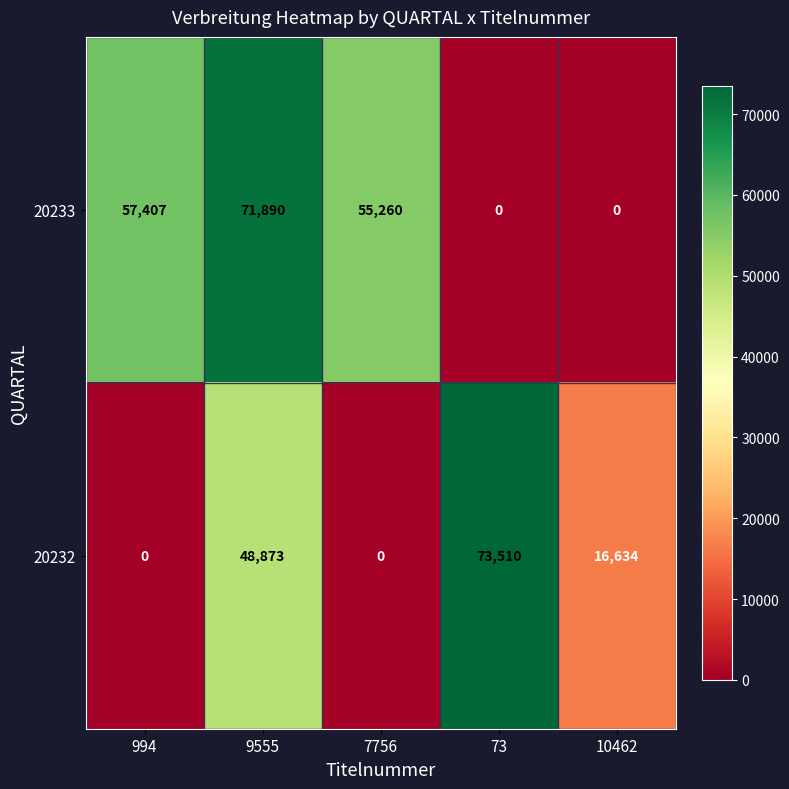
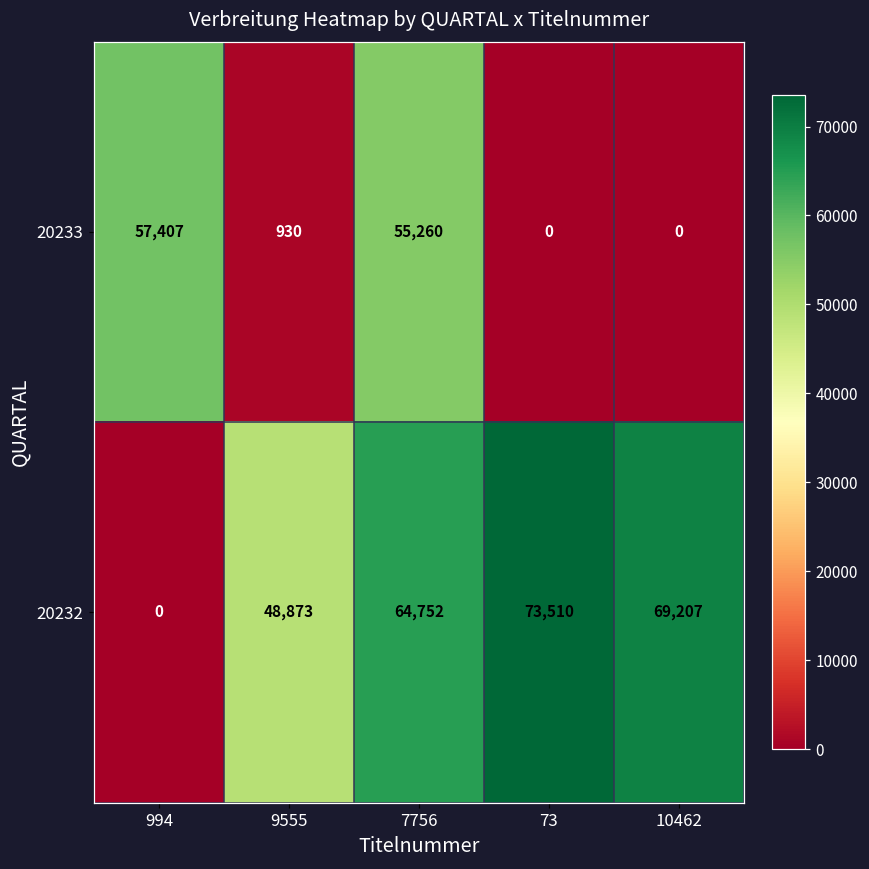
  {
    "20233": {
      "994": "57,407",
-     "9555": "71,890",
+     "9555": "930",
      "7756": "55,260",
      "73": "0",
      "10462": "0"
    },
    "20232": {
      "994": "0",
      "9555": "48,873",
-     "7756": "0",
+     "7756": "64,752",
      "73": "73,510",
-     "10462": "16,634"
+     "10462": "69,207"
    }
  }
